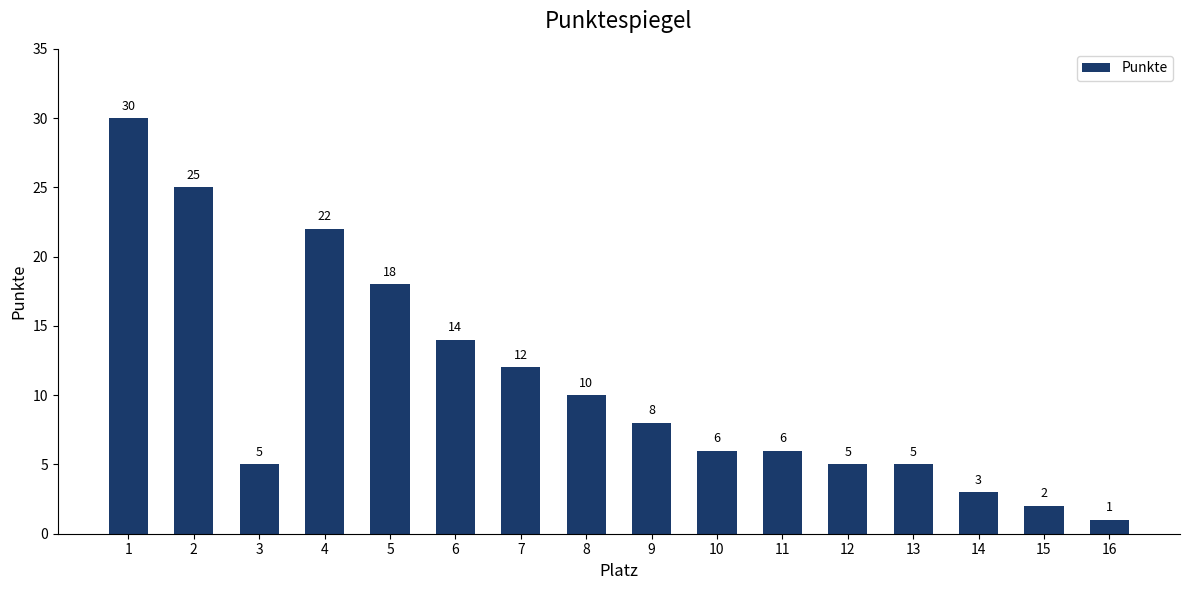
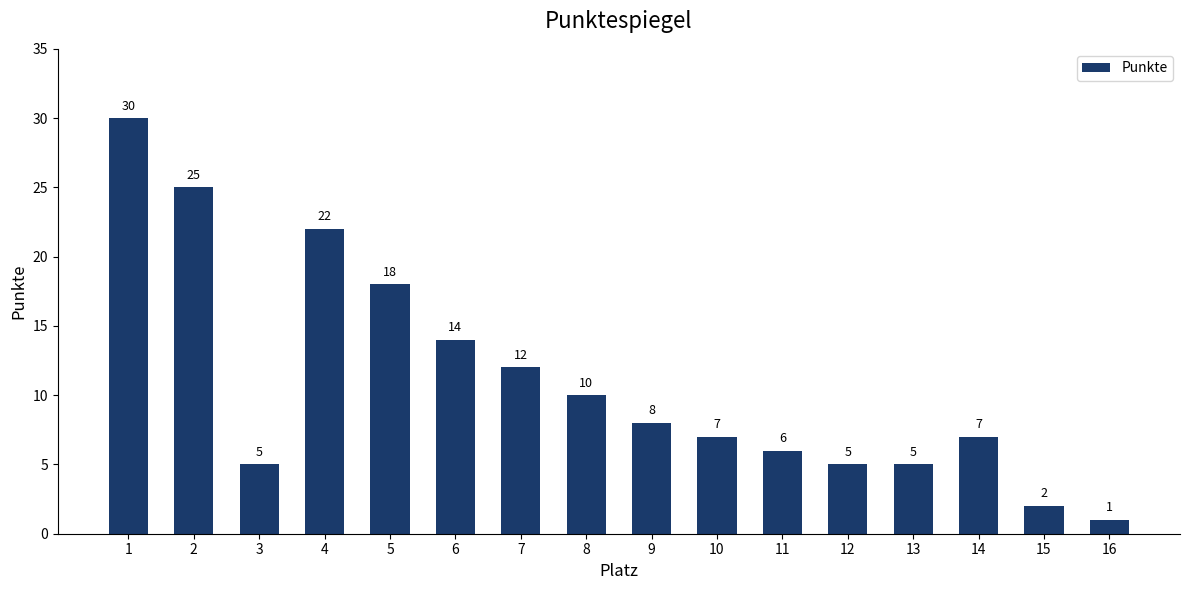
  {
    "1": 30,
    "2": 25,
    "3": 5,
    "4": 22,
    "5": 18,
    "6": 14,
    "7": 12,
    "8": 10,
    "9": 8,
-   "10": 6,
+   "10": 7,
    "11": 6,
    "12": 5,
    "13": 5,
-   "14": 3,
+   "14": 7,
    "15": 2,
    "16": 1
  }
